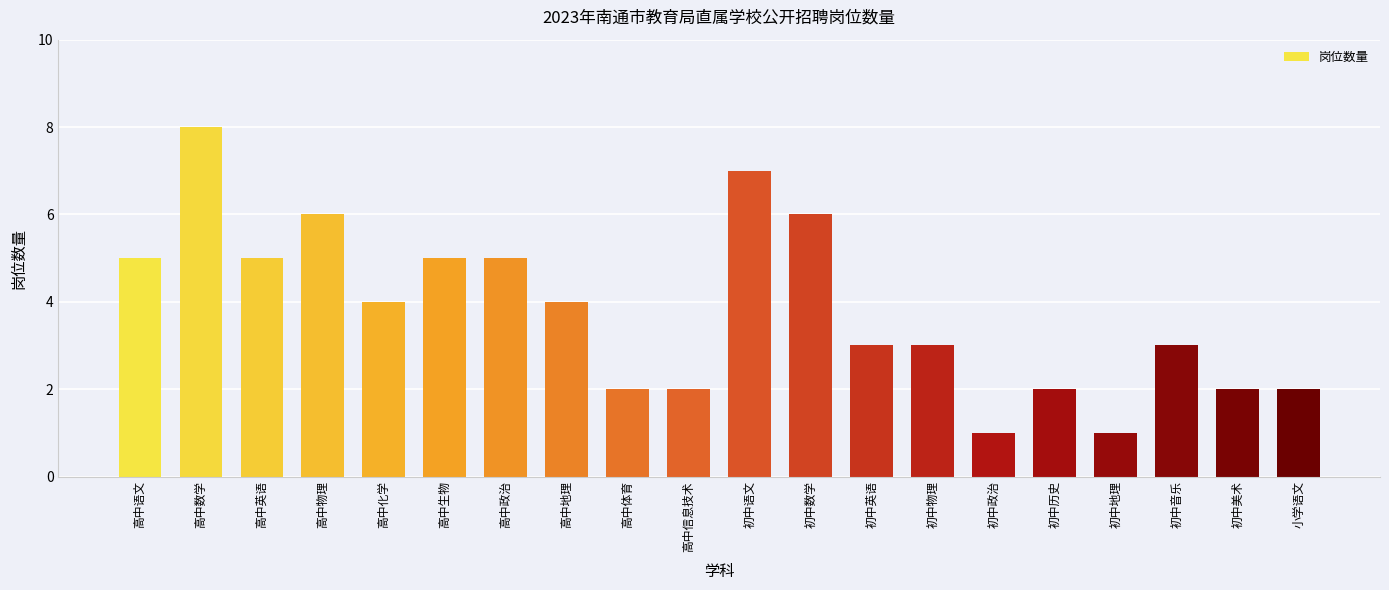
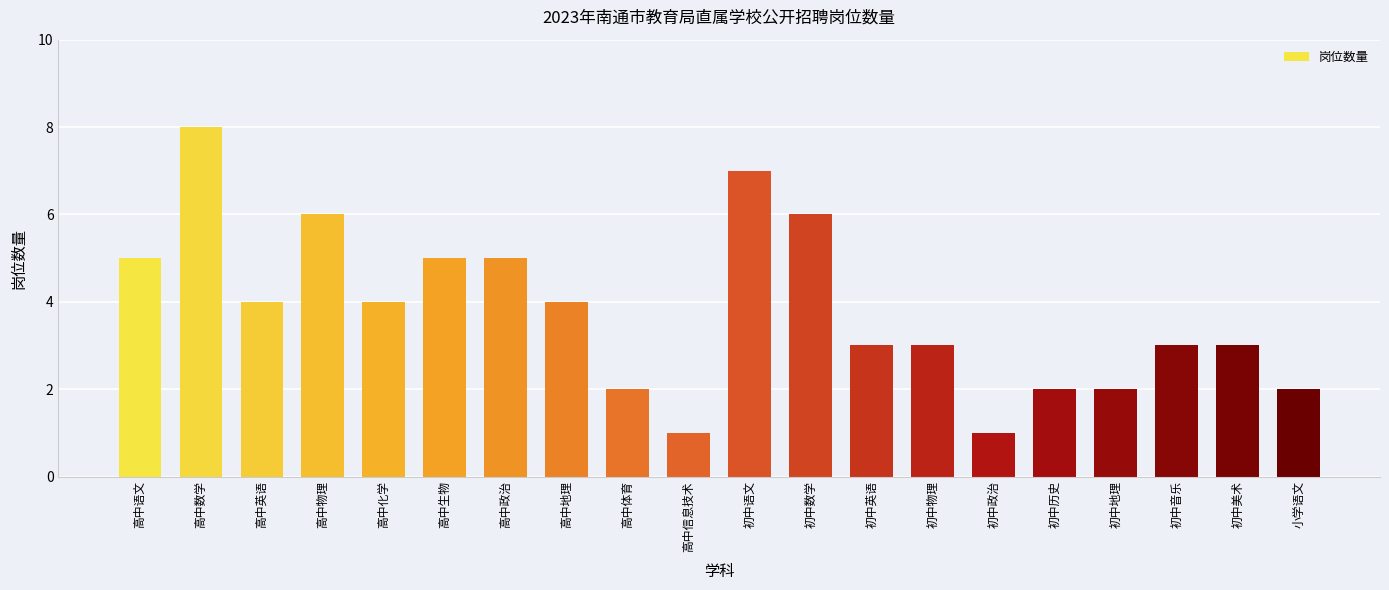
  {
    "高中语文": 5,
    "高中数学": 8,
-   "高中英语": 5,
+   "高中英语": 4,
    "高中物理": 6,
    "高中化学": 4,
    "高中生物": 5,
    "高中政治": 5,
    "高中地理": 4,
    "高中体育": 2,
-   "高中信息技术": 2,
+   "高中信息技术": 1,
    "初中语文": 7,
    "初中数学": 6,
    "初中英语": 3,
    "初中物理": 3,
    "初中政治": 1,
    "初中历史": 2,
-   "初中地理": 1,
+   "初中地理": 2,
    "初中音乐": 3,
-   "初中美术": 2,
+   "初中美术": 3,
    "小学语文": 2
  }
